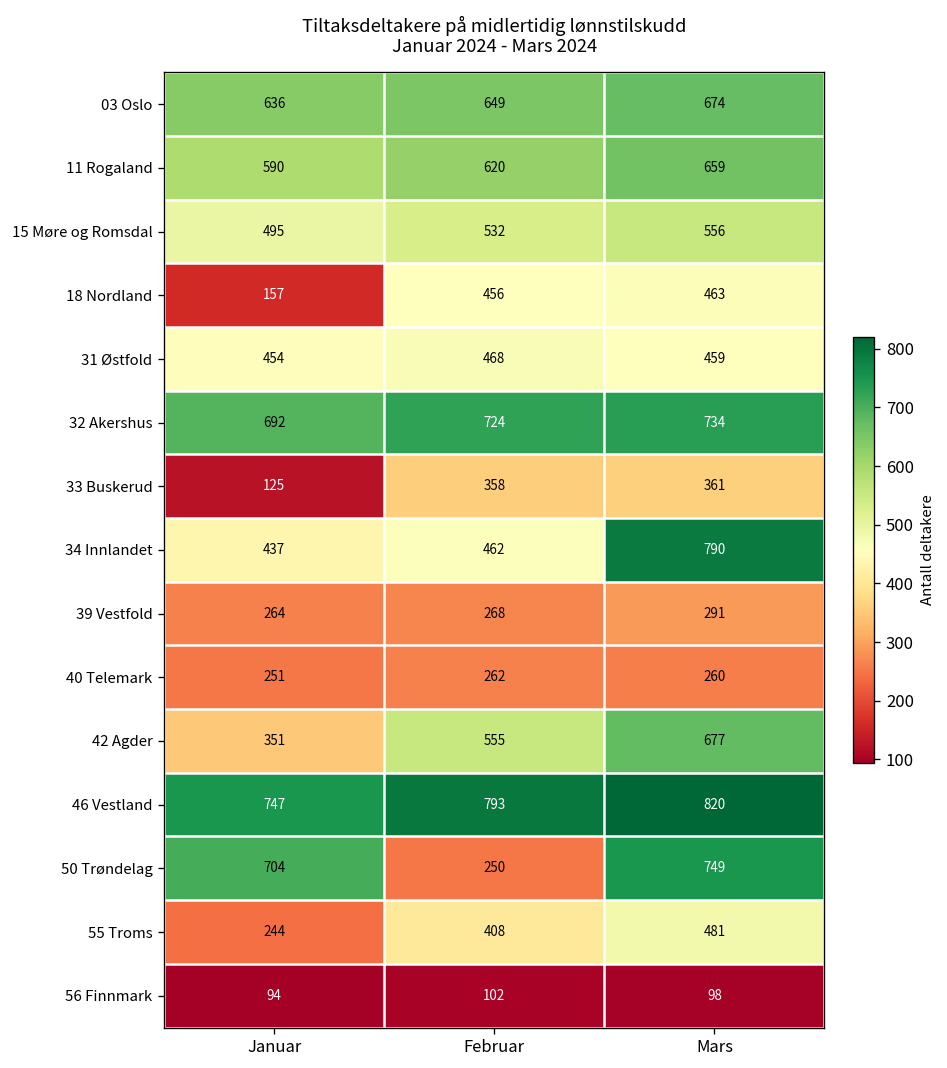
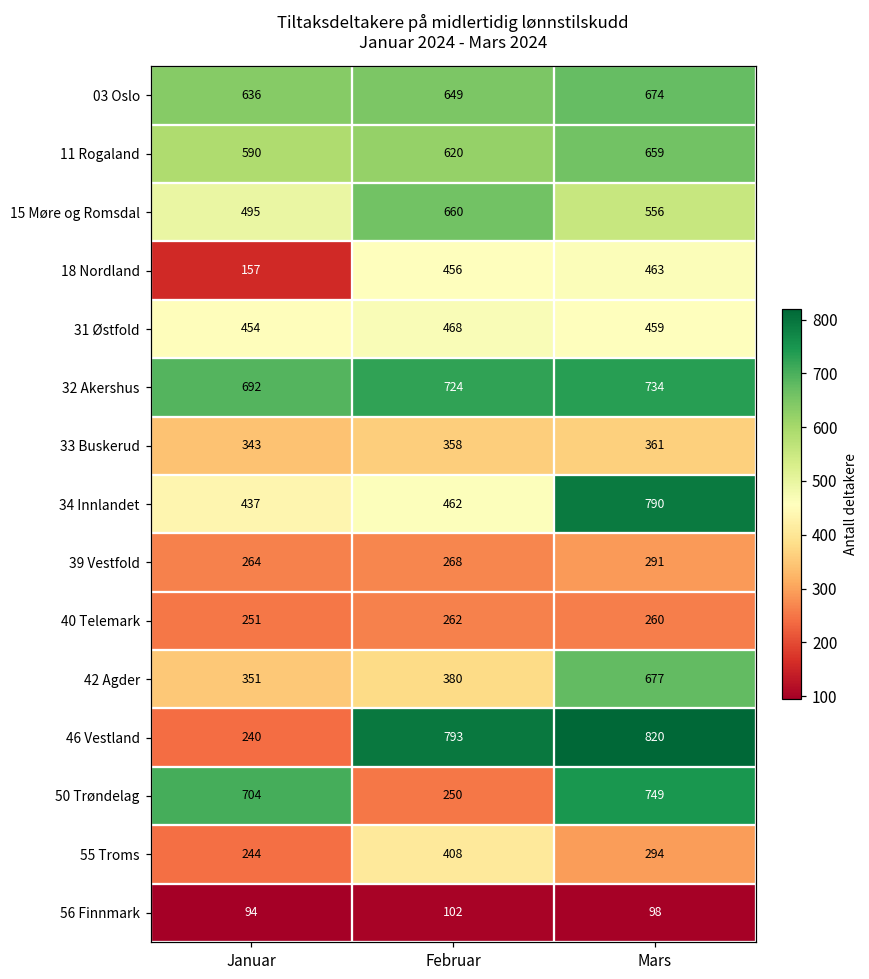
  {
    "03 Oslo": {
      "Januar": 636,
      "Februar": 649,
      "Mars": 674
    },
    "11 Rogaland": {
      "Januar": 590,
      "Februar": 620,
      "Mars": 659
    },
    "15 Møre og Romsdal": {
      "Januar": 495,
-     "Februar": 532,
+     "Februar": 660,
      "Mars": 556
    },
    "18 Nordland": {
      "Januar": 157,
      "Februar": 456,
      "Mars": 463
    },
    "31 Østfold": {
      "Januar": 454,
      "Februar": 468,
      "Mars": 459
    },
    "32 Akershus": {
      "Januar": 692,
      "Februar": 724,
      "Mars": 734
    },
    "33 Buskerud": {
-     "Januar": 125,
+     "Januar": 343,
      "Februar": 358,
      "Mars": 361
    },
    "34 Innlandet": {
      "Januar": 437,
      "Februar": 462,
      "Mars": 790
    },
    "39 Vestfold": {
      "Januar": 264,
      "Februar": 268,
      "Mars": 291
    },
    "40 Telemark": {
      "Januar": 251,
      "Februar": 262,
      "Mars": 260
    },
    "42 Agder": {
      "Januar": 351,
-     "Februar": 555,
+     "Februar": 380,
      "Mars": 677
    },
    "46 Vestland": {
-     "Januar": 747,
+     "Januar": 240,
      "Februar": 793,
      "Mars": 820
    },
    "50 Trøndelag": {
      "Januar": 704,
      "Februar": 250,
      "Mars": 749
    },
    "55 Troms": {
      "Januar": 244,
      "Februar": 408,
-     "Mars": 481
+     "Mars": 294
    },
    "56 Finnmark": {
      "Januar": 94,
      "Februar": 102,
      "Mars": 98
    }
  }
